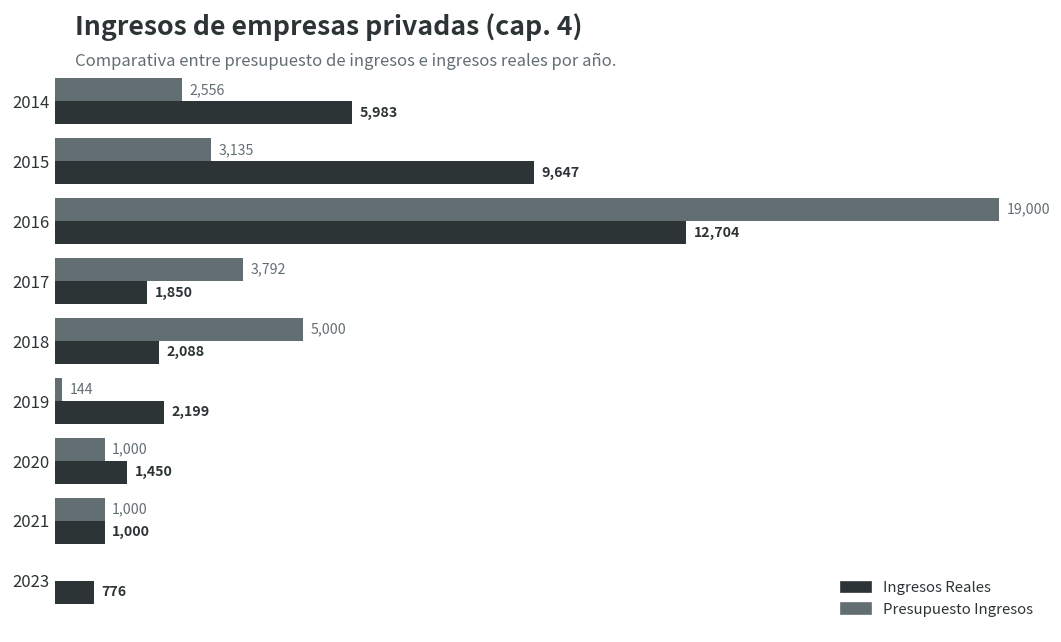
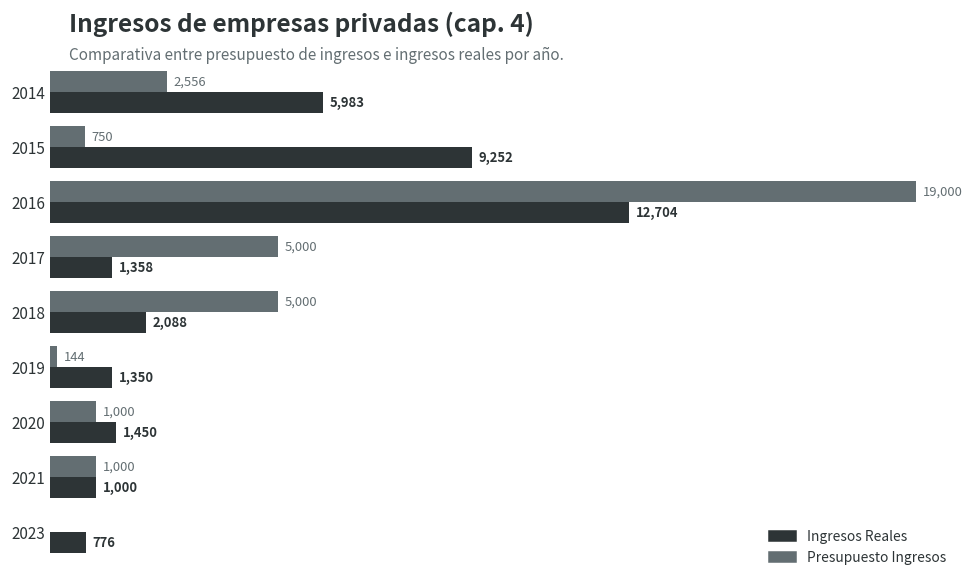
  {
    "Ingresos Reales": {
      "2014": "5,983",
-     "2015": "9,647",
+     "2015": "9,252",
      "2016": "12,704",
-     "2017": "1,850",
+     "2017": "1,358",
      "2018": "2,088",
-     "2019": "2,199",
+     "2019": "1,350",
      "2020": "1,450",
      "2021": "1,000",
      "2023": "776"
    },
    "Presupuesto Ingresos": {
      "2014": "2,556",
-     "2015": "3,135",
+     "2015": "750",
      "2016": "19,000",
-     "2017": "3,792",
+     "2017": "5,000",
      "2018": "5,000",
      "2019": "144",
      "2020": "1,000",
      "2021": "1,000"
    }
  }
